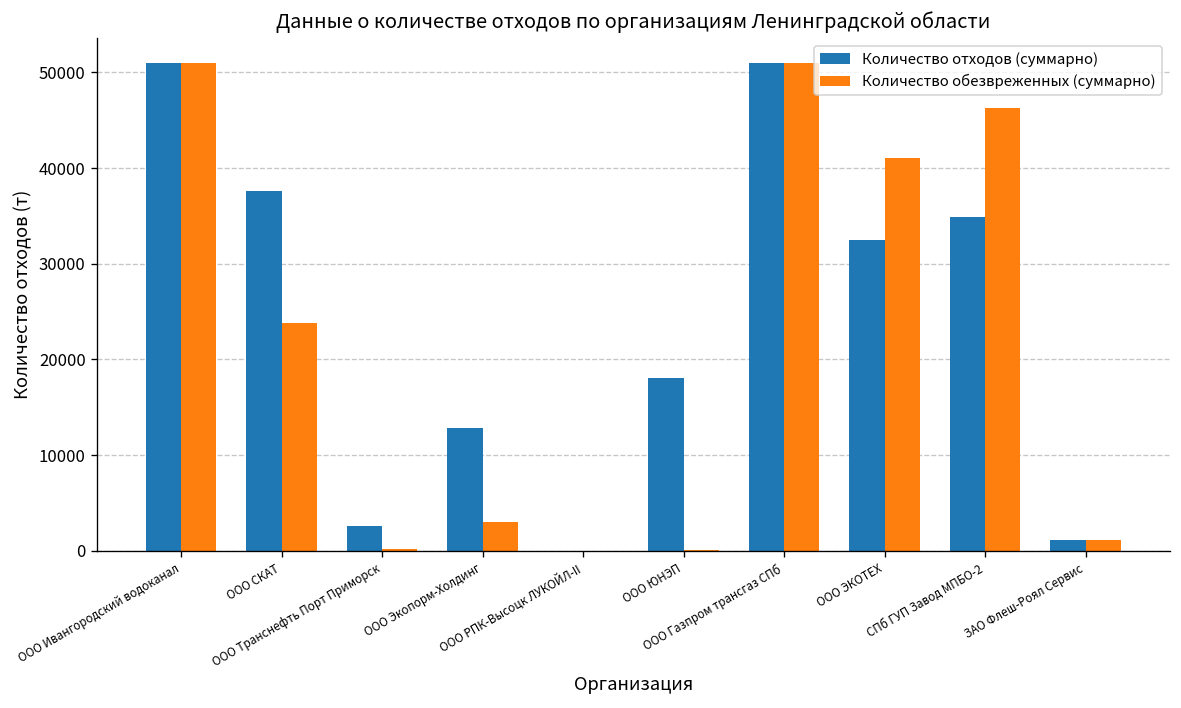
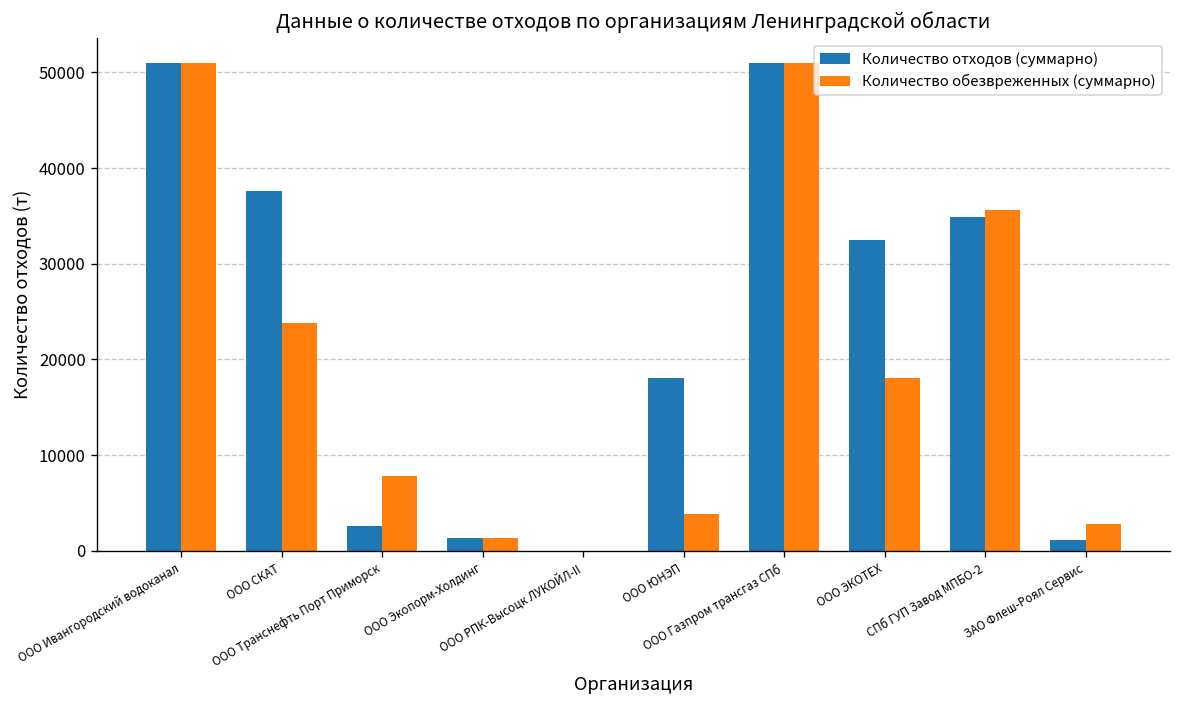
  {
    "Количество отходов (суммарно)": {
      "ООО Ивангородский водоканал": 51000,
      "ООО СКАТ": 38000,
      "ООО Транснефть Порт Приморск": 3000,
-     "ООО Экопорм-Холдинг": 13000,
+     "ООО Экопорм-Холдинг": 1000,
      "ООО РПК-Высоцк ЛУКОЙЛ-II": 0,
      "ООО ЮНЭП": 18000,
      "ООО Газпром трансгаз СПб": 51000,
      "ООО ЭКОТЕХ": 32000,
      "СПб ГУП Завод МПБО-2": 35000,
      "ЗАО Флеш-Роял Сервис": 1000
    },
    "Количество обезвреженных (суммарно)": {
      "ООО Ивангородский водоканал": 51000,
      "ООО СКАТ": 24000,
-     "ООО Транснефть Порт Приморск": 0,
-     "ООО Экопорм-Холдинг": 3000,
+     "ООО Транснефть Порт Приморск": 8000,
+     "ООО Экопорм-Холдинг": 1000,
      "ООО РПК-Высоцк ЛУКОЙЛ-II": 0,
-     "ООО ЮНЭП": 0,
+     "ООО ЮНЭП": 4000,
      "ООО Газпром трансгаз СПб": 51000,
-     "ООО ЭКОТЕХ": 41000,
-     "СПб ГУП Завод МПБО-2": 46000,
-     "ЗАО Флеш-Роял Сервис": 1000
+     "ООО ЭКОТЕХ": 18000,
+     "СПб ГУП Завод МПБО-2": 36000,
+     "ЗАО Флеш-Роял Сервис": 3000
    }
  }
